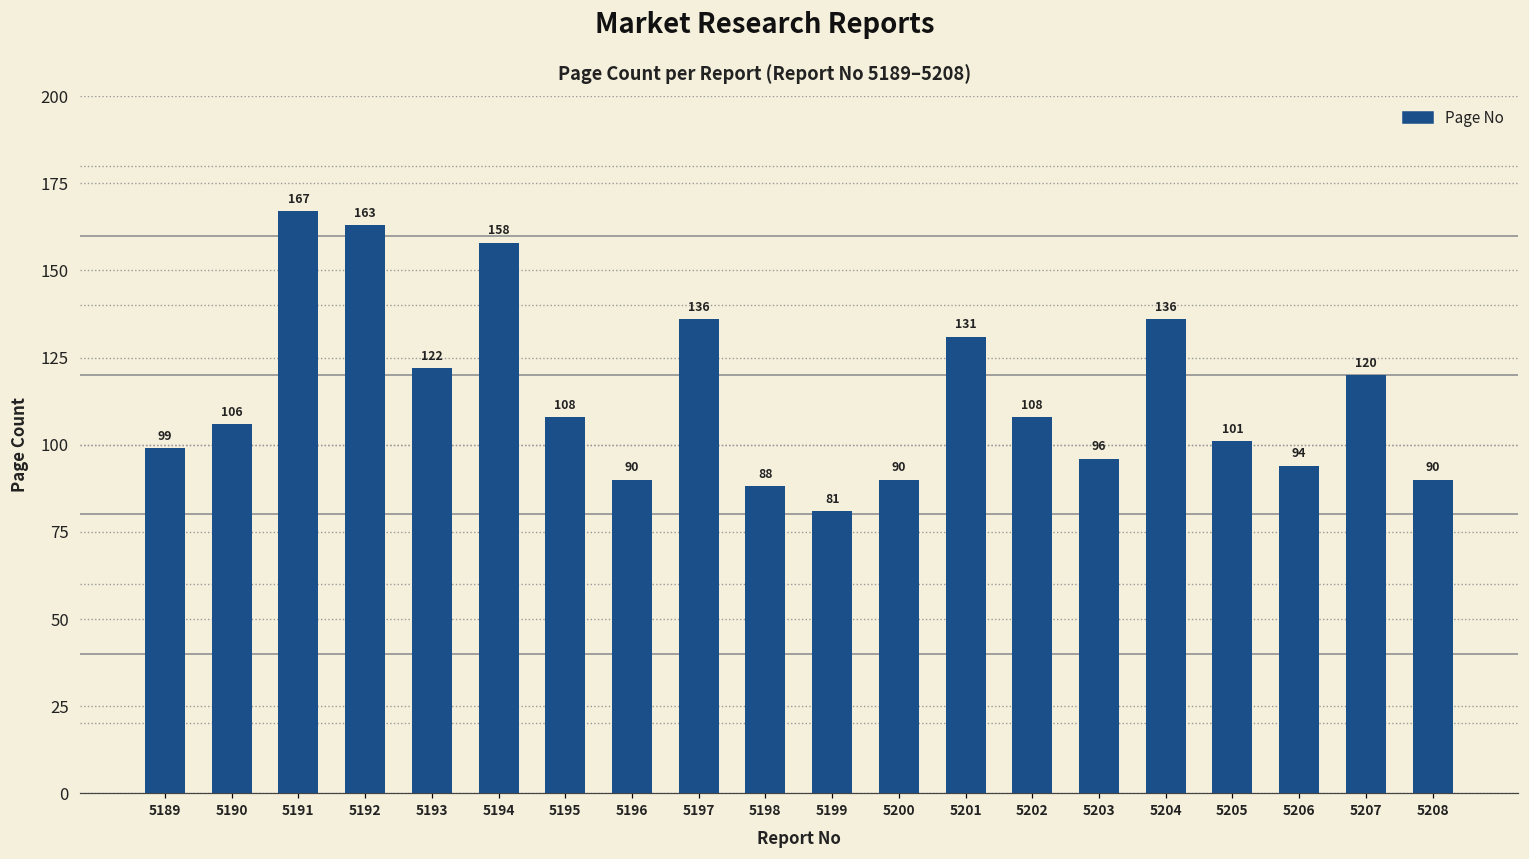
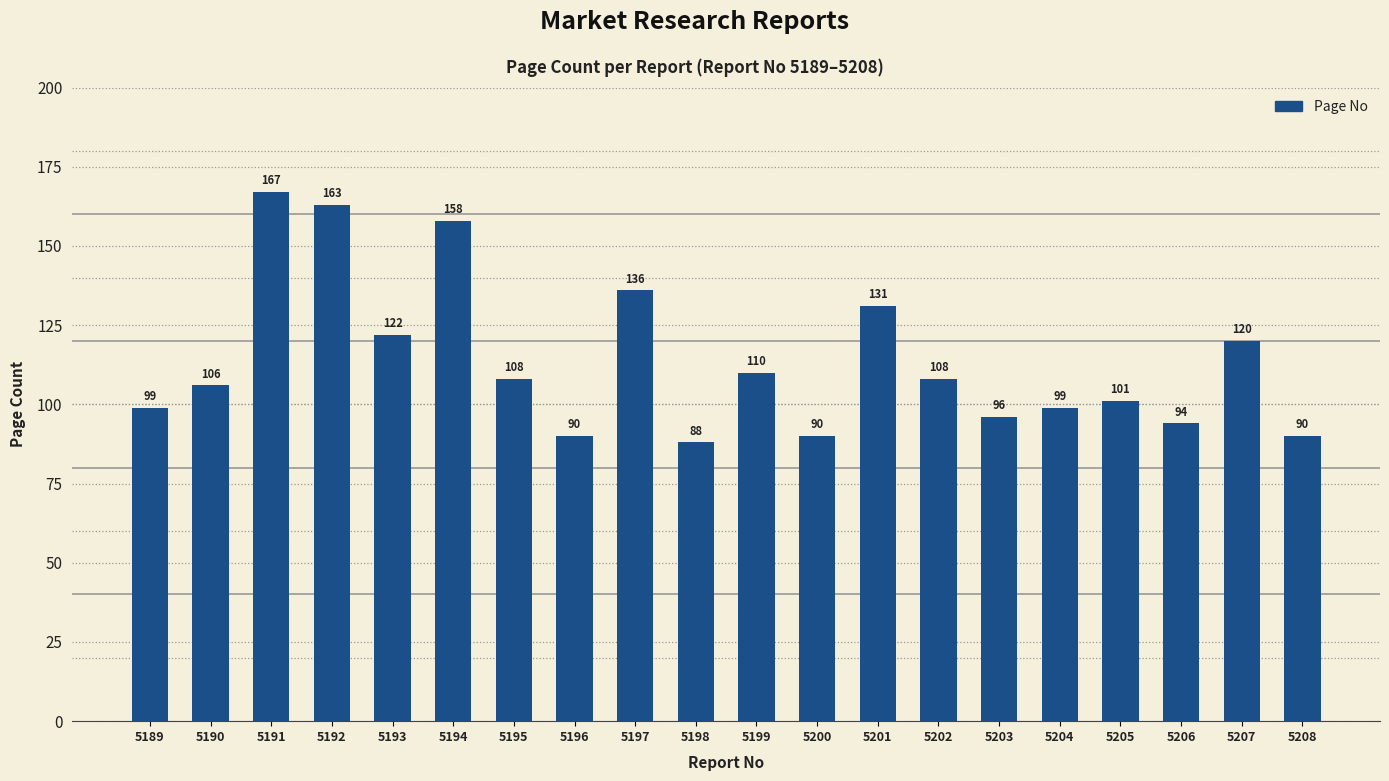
  {
    "5189": 99,
    "5190": 106,
    "5191": 167,
    "5192": 163,
    "5193": 122,
    "5194": 158,
    "5195": 108,
    "5196": 90,
    "5197": 136,
    "5198": 88,
-   "5199": 81,
+   "5199": 110,
    "5200": 90,
    "5201": 131,
    "5202": 108,
    "5203": 96,
-   "5204": 136,
+   "5204": 99,
    "5205": 101,
    "5206": 94,
    "5207": 120,
    "5208": 90
  }
